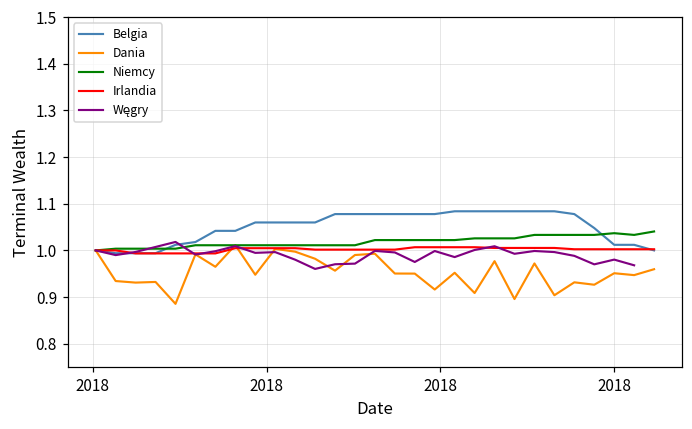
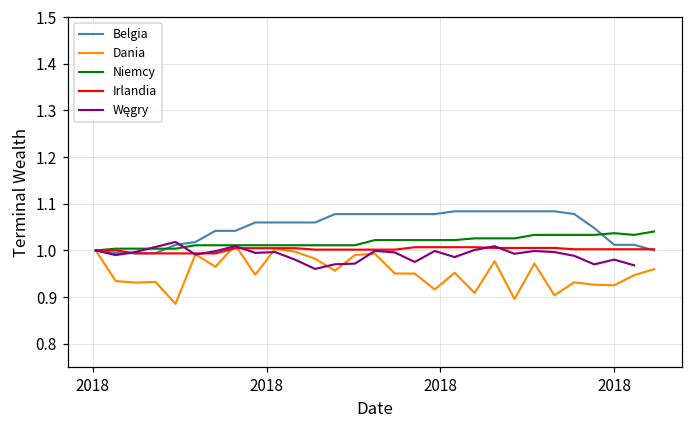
  {
    "Belgia": {
      "2018": 1.01
    },
    "Dania": {
-     "2018": 0.95
+     "2018": 0.93
    },
    "Niemcy": {
      "2018": 1.04
    },
    "Irlandia": {
      "2018": 1.00
    },
    "Węgry": {
      "2018": 0.98
    }
  }
